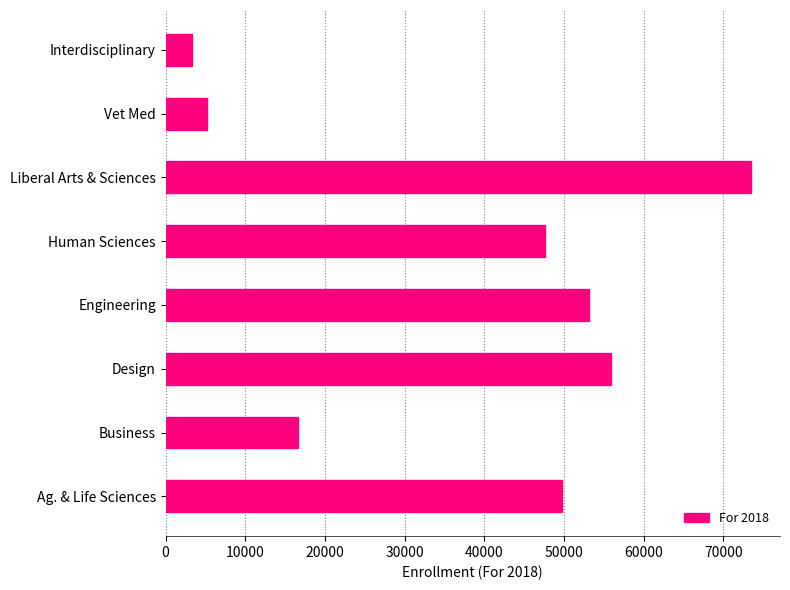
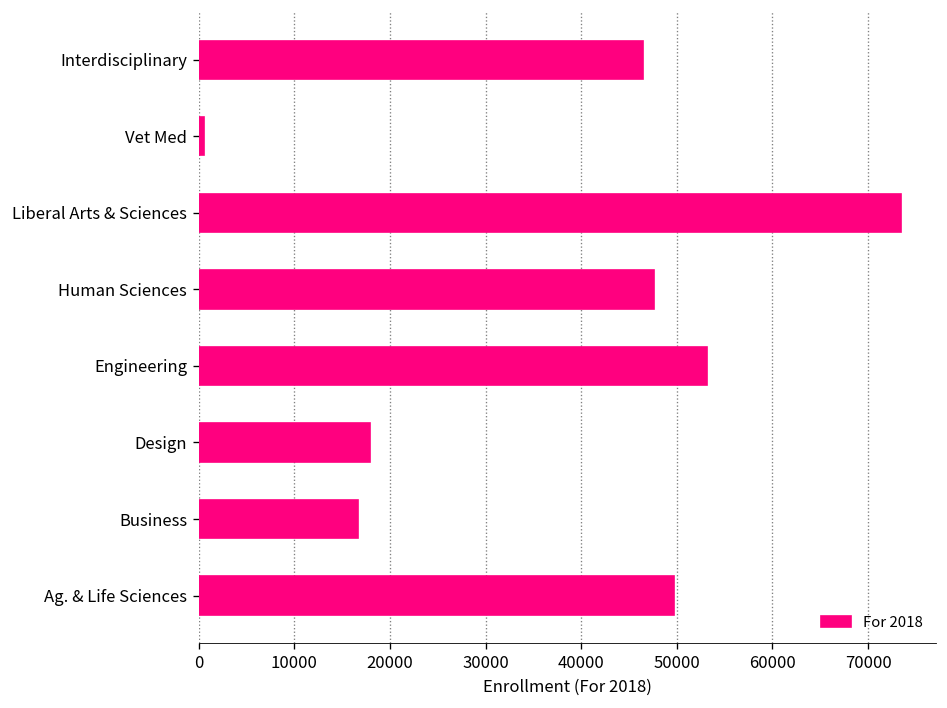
  {
-   "Interdisciplinary": 3000,
-   "Vet Med": 5000,
+   "Interdisciplinary": 46000,
+   "Vet Med": 1000,
    "Liberal Arts & Sciences": 73000,
    "Human Sciences": 48000,
    "Engineering": 53000,
-   "Design": 56000,
+   "Design": 18000,
    "Business": 17000,
    "Ag. & Life Sciences": 50000
  }
